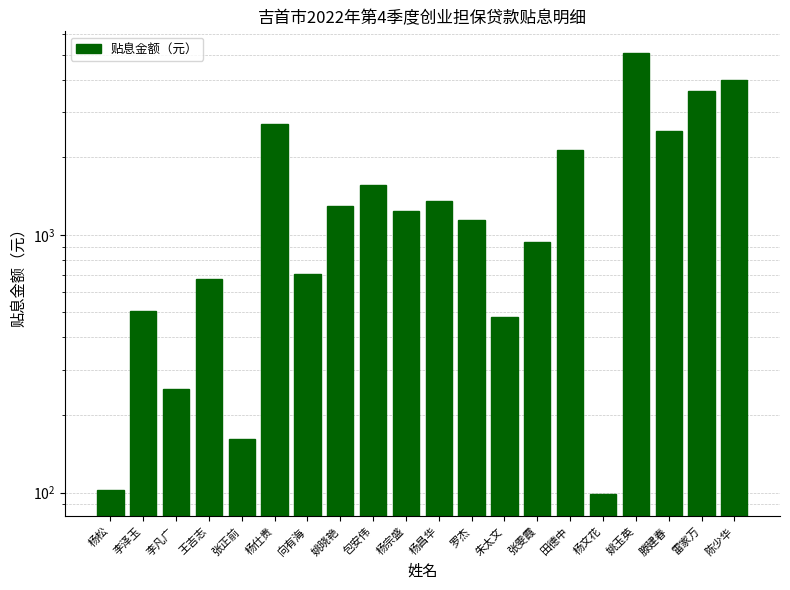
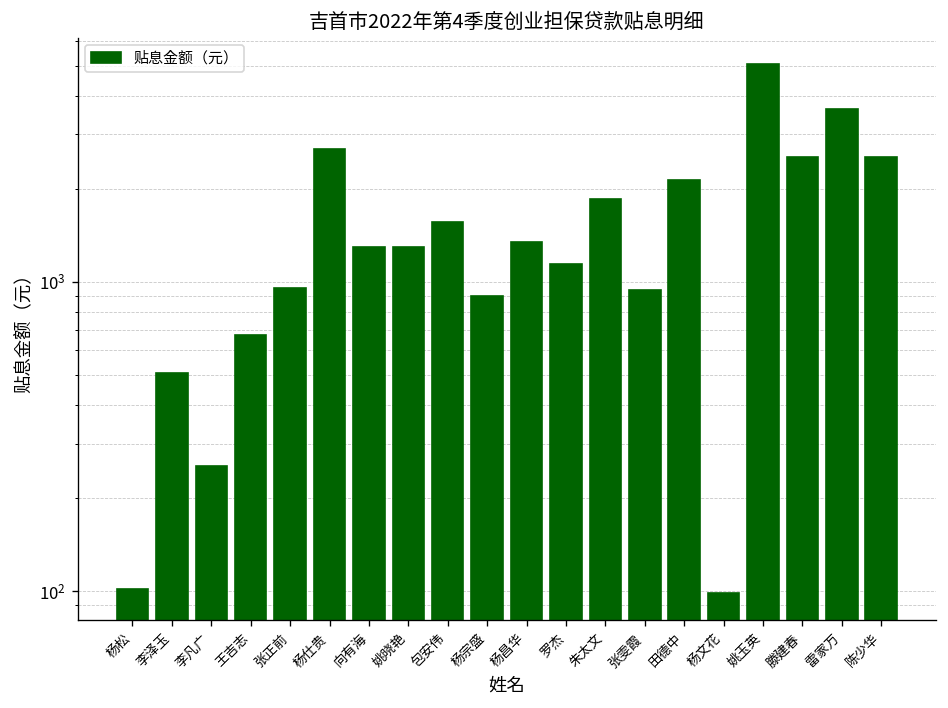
  {
    "杨松": 102,
    "李泽玉": 510,
    "李凡广": 250,
    "王吉志": 680,
-   "张正前": 160,
+   "张正前": 960,
    "杨仕贵": 2700,
-   "向有海": 710,
+   "向有海": 1300,
    "姚晓艳": 1300,
    "包安伟": 1600,
-   "杨宗盛": 1200,
+   "杨宗盛": 900,
    "杨昌华": 1400,
    "罗杰": 1100,
-   "朱太文": 480,
+   "朱太文": 1900,
    "张雯霞": 940,
    "田德中": 2100,
    "杨文花": 98,
    "姚玉英": 5100,
    "滕建春": 2500,
    "雷家万": 3600,
-   "陈少华": 4000
+   "陈少华": 2500
  }
